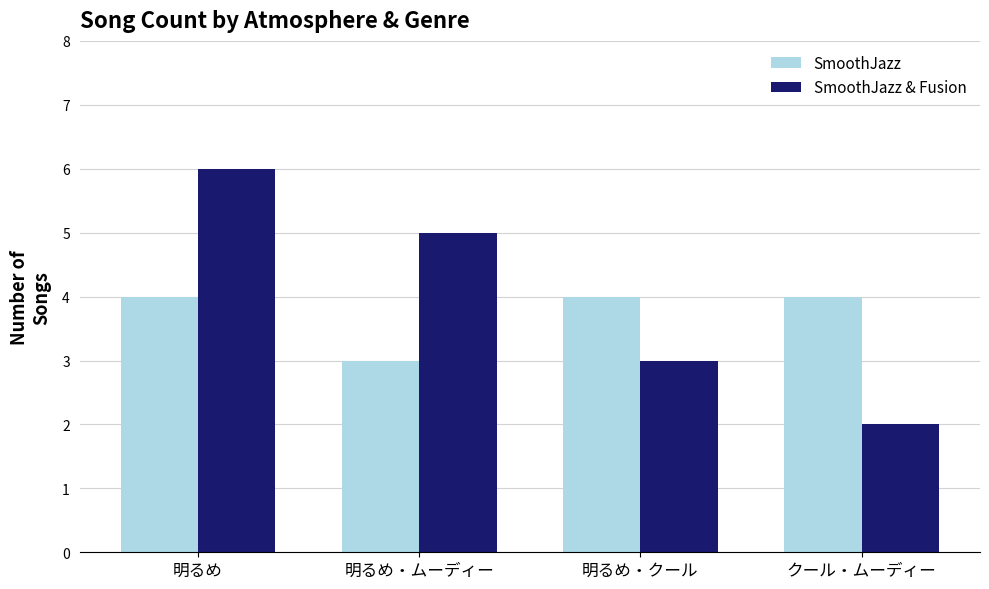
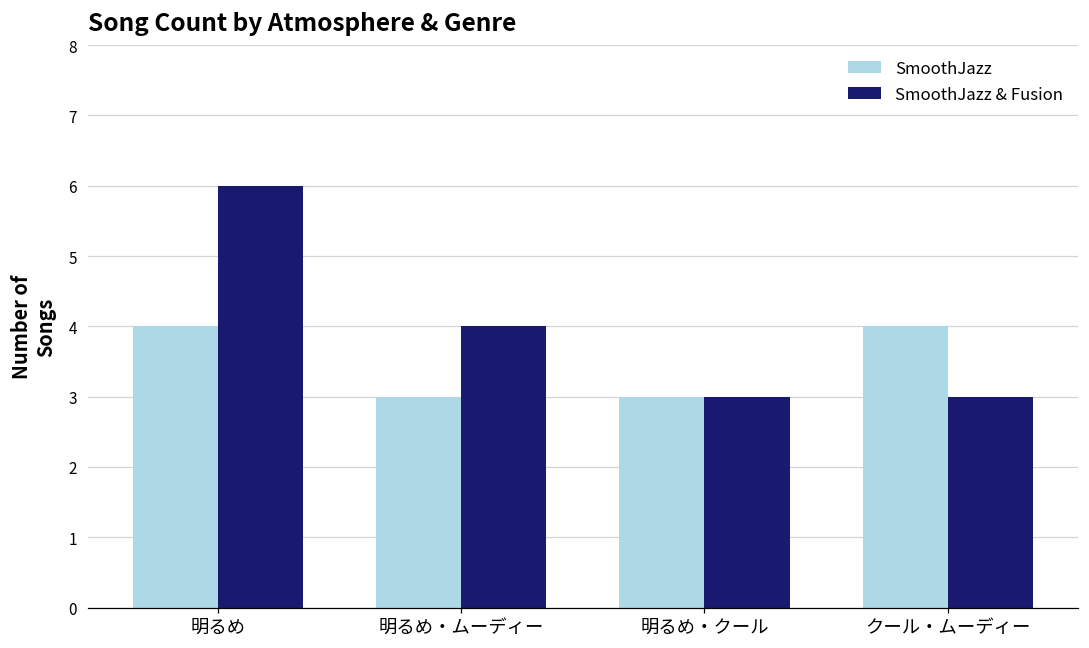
  {
    "SmoothJazz": {
      "明るめ": 4,
      "明るめ・ムーディー": 3,
-     "明るめ・クール": 4,
+     "明るめ・クール": 3,
      "クール・ムーディー": 4
    },
    "SmoothJazz & Fusion": {
      "明るめ": 6,
-     "明るめ・ムーディー": 5,
+     "明るめ・ムーディー": 4,
      "明るめ・クール": 3,
-     "クール・ムーディー": 2
+     "クール・ムーディー": 3
    }
  }
